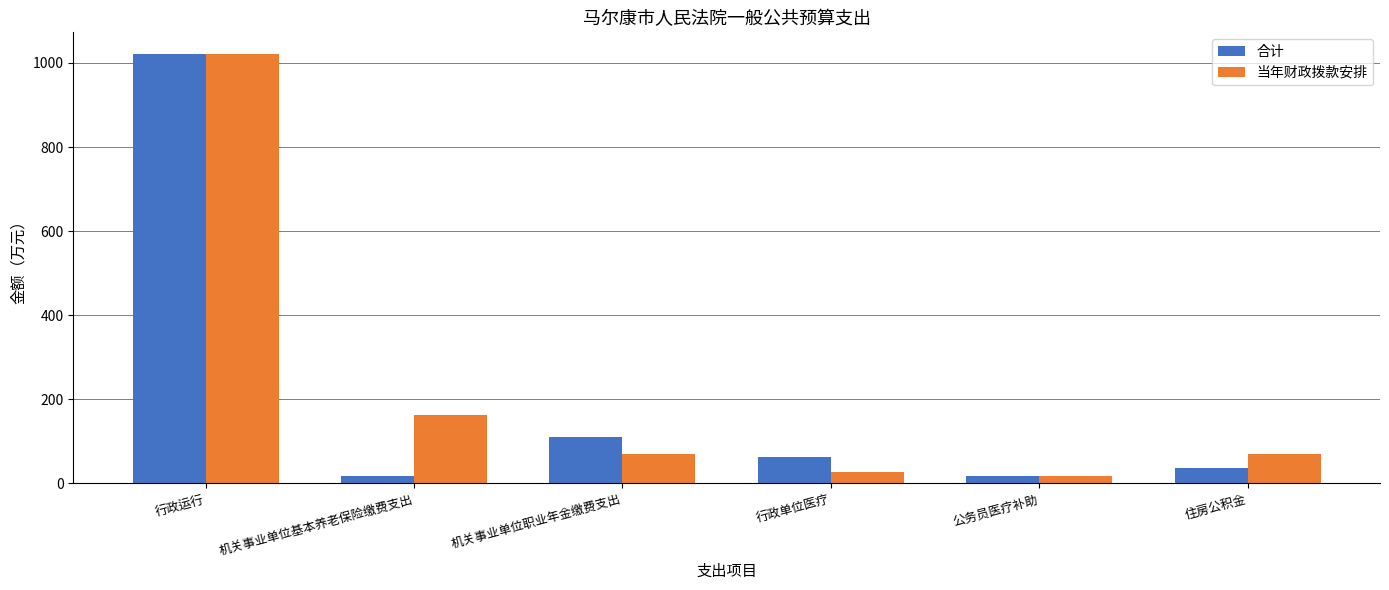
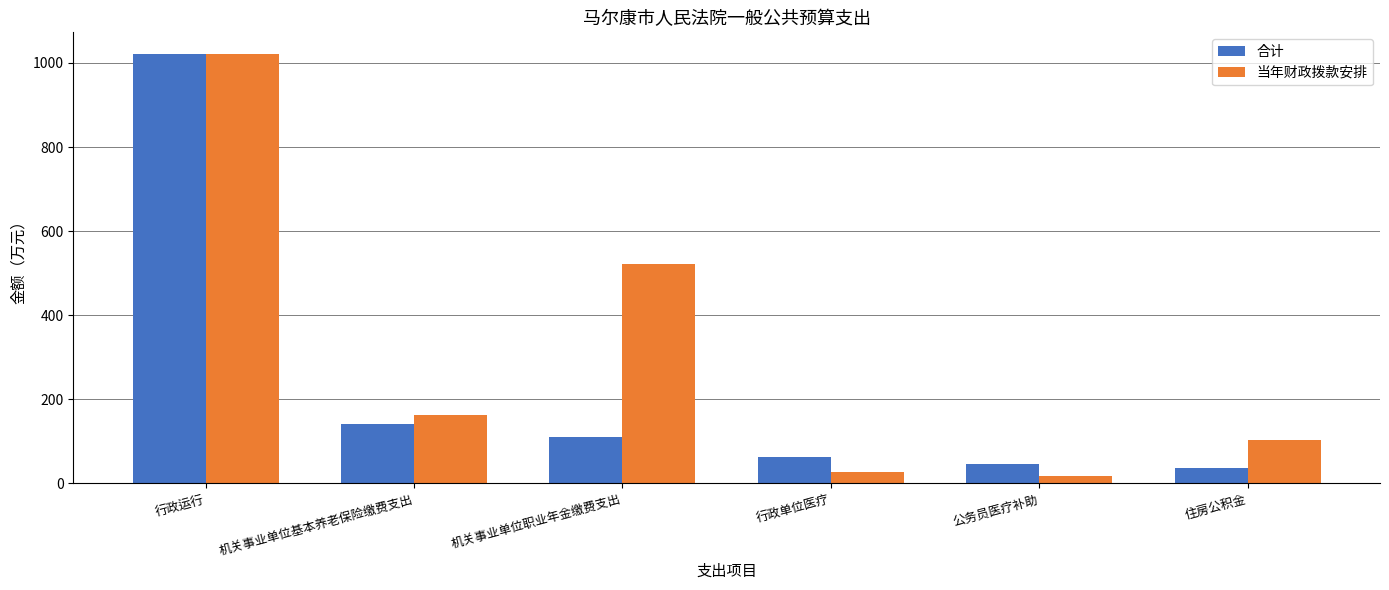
  {
    "合计": {
      "行政运行": 1020,
-     "机关事业单位基本养老保险缴费支出": 20,
+     "机关事业单位基本养老保险缴费支出": 140,
      "机关事业单位职业年金缴费支出": 110,
      "行政单位医疗": 60,
-     "公务员医疗补助": 20,
+     "公务员医疗补助": 50,
      "住房公积金": 40
    },
    "当年财政拨款安排": {
      "行政运行": 1020,
      "机关事业单位基本养老保险缴费支出": 160,
-     "机关事业单位职业年金缴费支出": 70,
+     "机关事业单位职业年金缴费支出": 520,
      "行政单位医疗": 30,
      "公务员医疗补助": 20,
-     "住房公积金": 70
+     "住房公积金": 100
    }
  }
